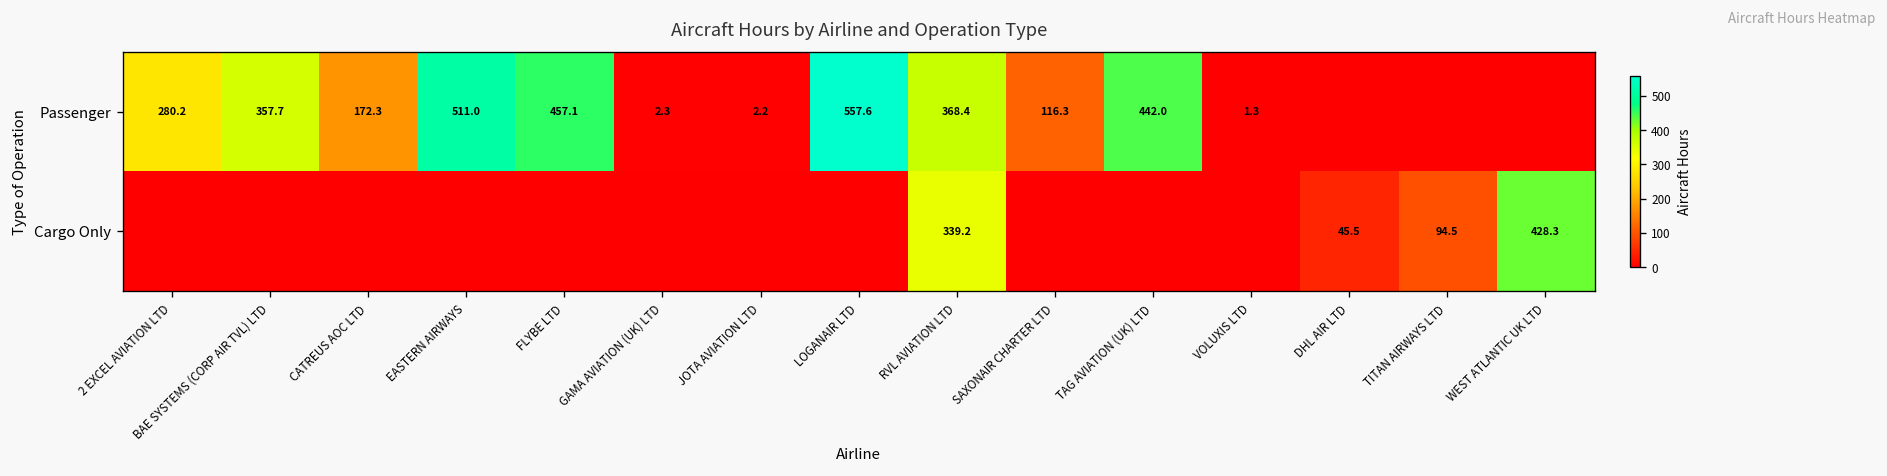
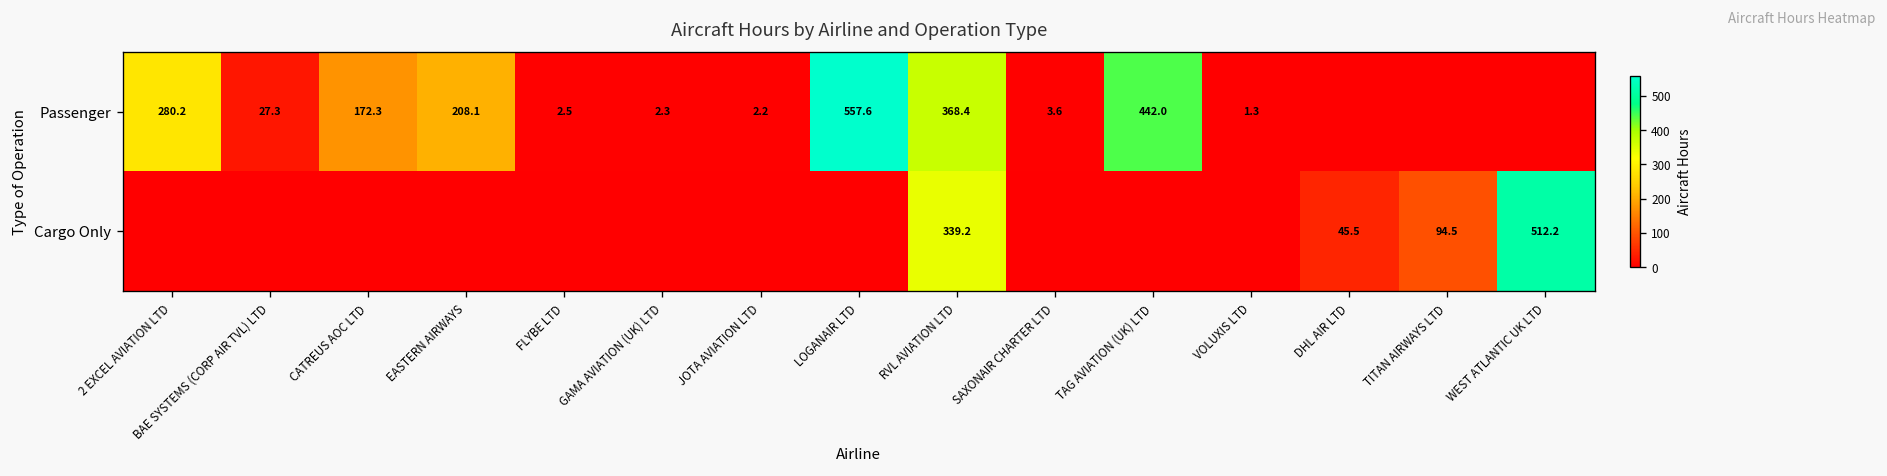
  {
    "Passenger": {
      "2 EXCEL AVIATION LTD": 280.2,
-     "BAE SYSTEMS (CORP AIR TVL) LTD": 357.7,
+     "BAE SYSTEMS (CORP AIR TVL) LTD": 27.3,
      "CATREUS AOC LTD": 172.3,
-     "EASTERN AIRWAYS": 511.0,
-     "FLYBE LTD": 457.1,
+     "EASTERN AIRWAYS": 208.1,
+     "FLYBE LTD": 2.5,
      "GAMA AVIATION (UK) LTD": 2.3,
      "JOTA AVIATION LTD": 2.2,
      "LOGANAIR LTD": 557.6,
      "RVL AVIATION LTD": 368.4,
-     "SAXONAIR CHARTER LTD": 116.3,
+     "SAXONAIR CHARTER LTD": 3.6,
      "TAG AVIATION (UK) LTD": 442.0,
      "VOLUXIS LTD": 1.3
    },
    "Cargo Only": {
      "RVL AVIATION LTD": 339.2,
      "DHL AIR LTD": 45.5,
      "TITAN AIRWAYS LTD": 94.5,
-     "WEST ATLANTIC UK LTD": 428.3
+     "WEST ATLANTIC UK LTD": 512.2
    }
  }
